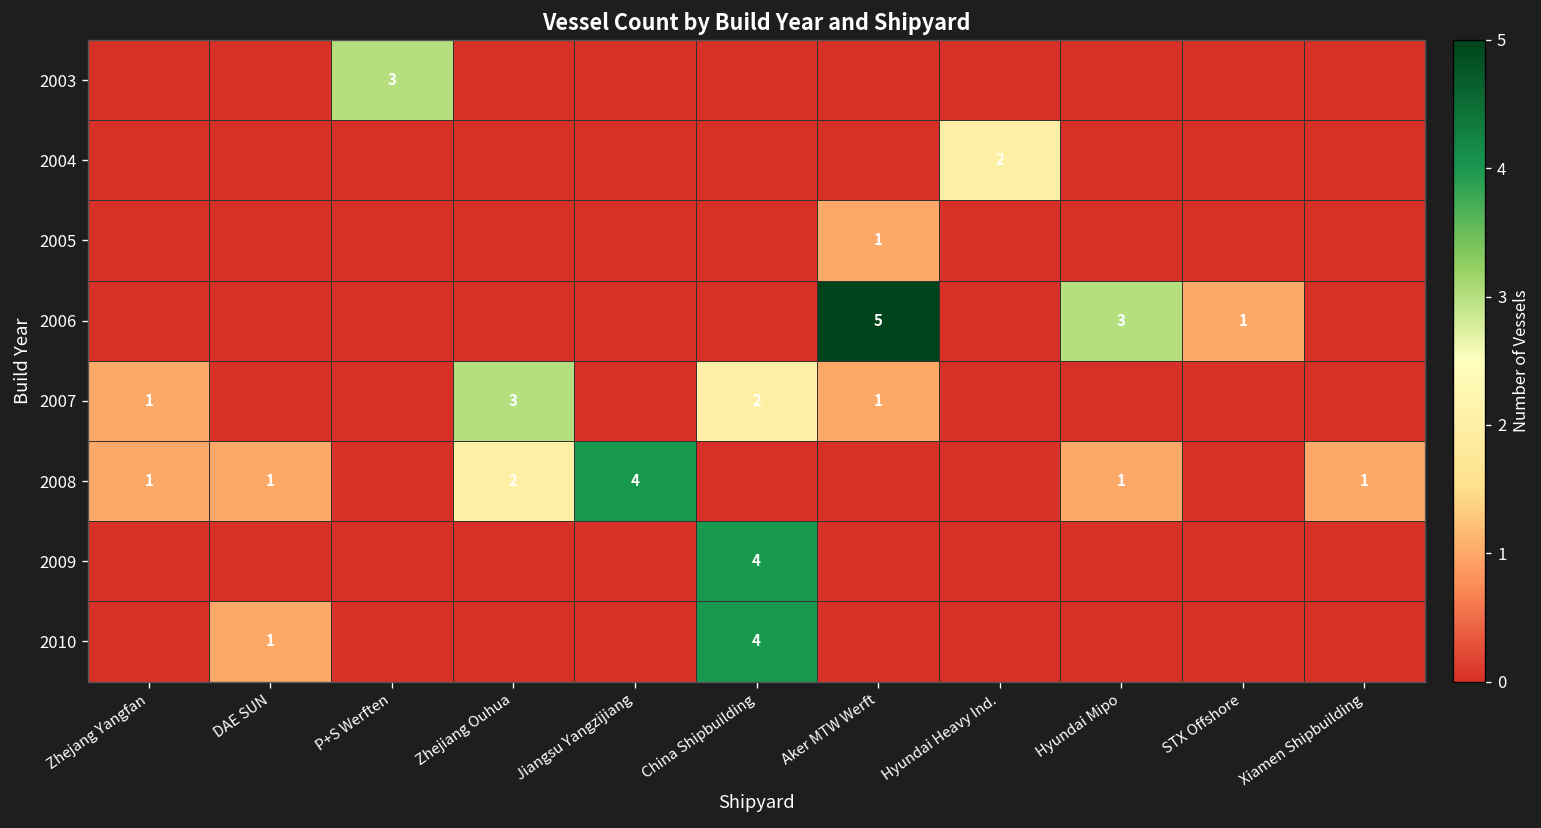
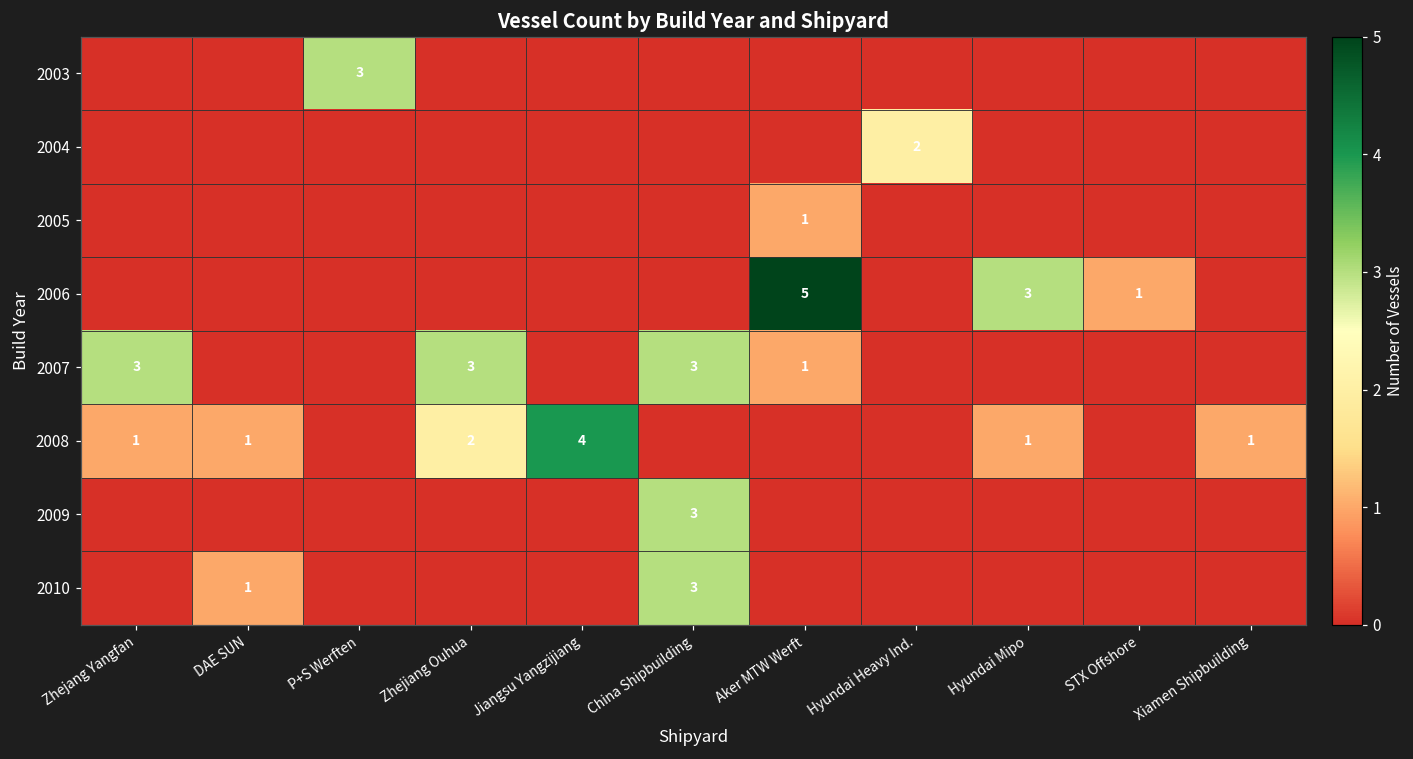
  {
    "2003": {
      "P+S Werften": 3
    },
    "2004": {
      "Hyundai Heavy Ind.": 2
    },
    "2005": {
      "Aker MTW Werft": 1
    },
    "2006": {
      "Aker MTW Werft": 5,
      "Hyundai Mipo": 3,
      "STX Offshore": 1
    },
    "2007": {
-     "Zhejang Yangfan": 1,
+     "Zhejang Yangfan": 3,
      "Zhejiang Ouhua": 3,
-     "China Shipbuilding": 2,
+     "China Shipbuilding": 3,
      "Aker MTW Werft": 1
    },
    "2008": {
      "Zhejang Yangfan": 1,
      "DAE SUN": 1,
      "Zhejiang Ouhua": 2,
      "Jiangsu Yangzijiang": 4,
      "Hyundai Mipo": 1,
      "Xiamen Shipbuilding": 1
    },
    "2009": {
-     "China Shipbuilding": 4
+     "China Shipbuilding": 3
    },
    "2010": {
      "DAE SUN": 1,
-     "China Shipbuilding": 4
+     "China Shipbuilding": 3
    }
  }
